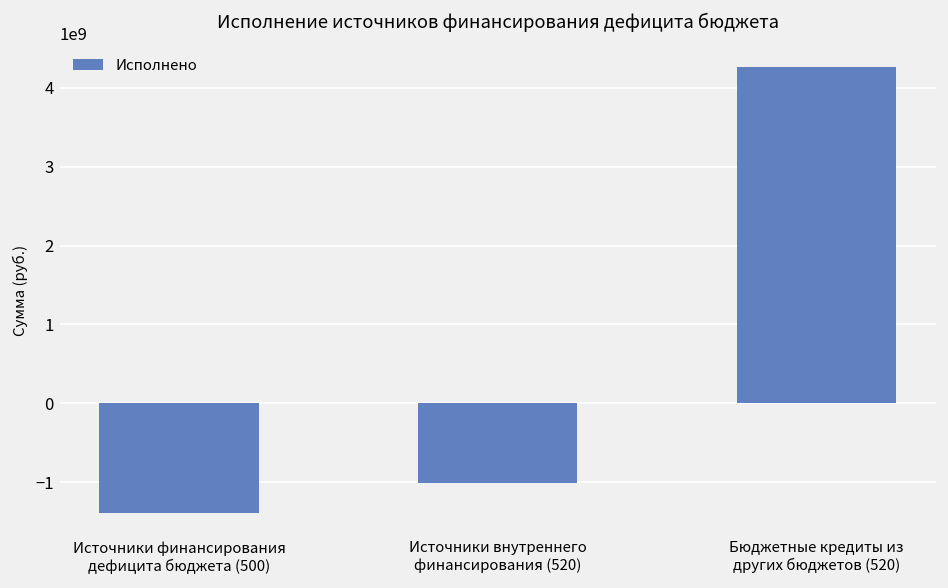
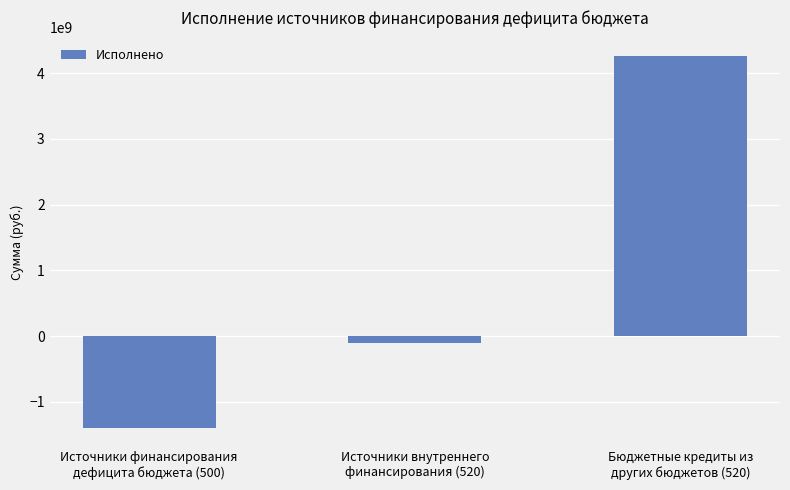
  {
    "Источники финансирования дефицита бюджета (500)": -1400000000,
-   "Источники внутреннего финансирования (520)": -1000000000,
+   "Источники внутреннего финансирования (520)": -100000000,
    "Бюджетные кредиты из других бюджетов (520)": 4300000000
  }
